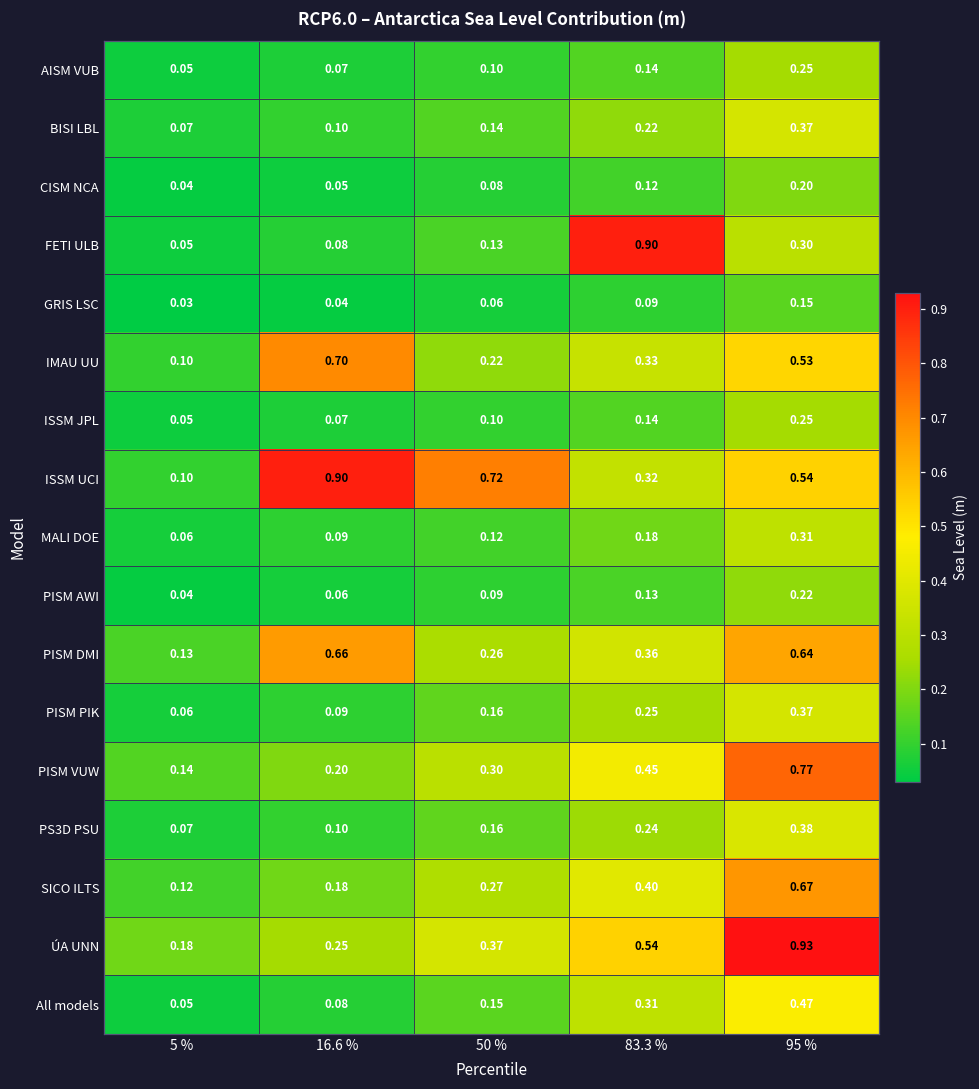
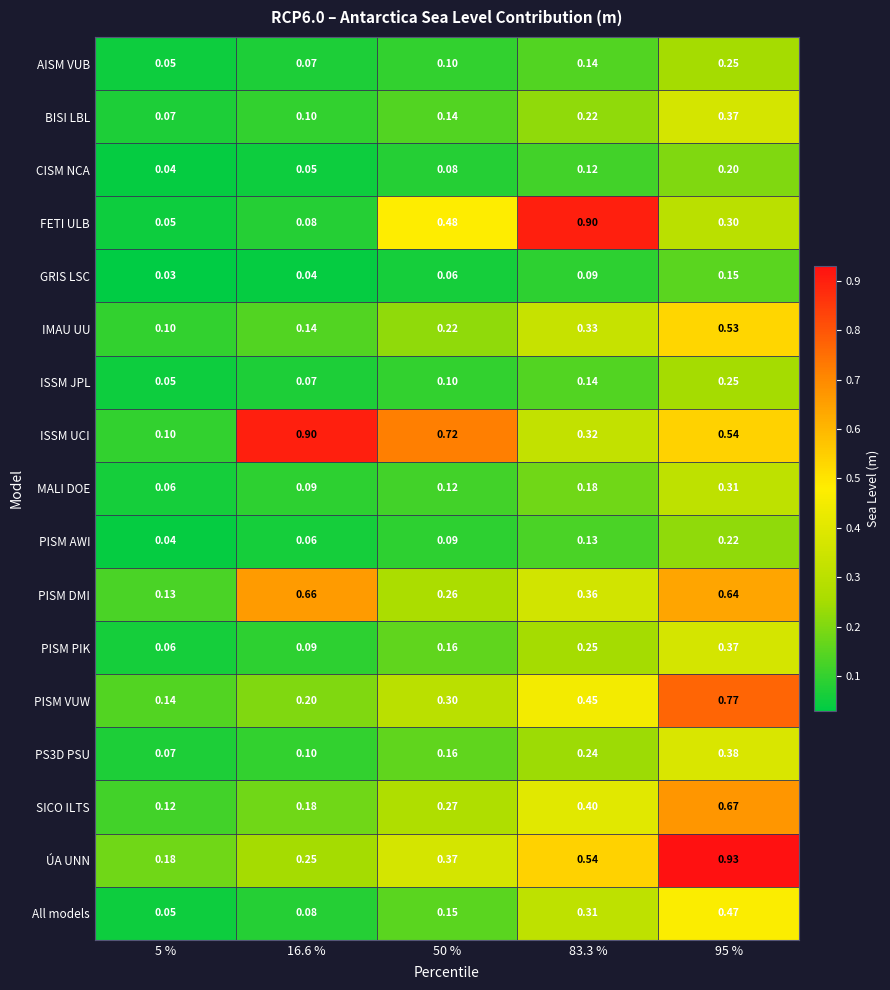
  {
    "AISM VUB": {
      "5 %": 0.05,
      "16.6 %": 0.07,
      "50 %": 0.10,
      "83.3 %": 0.14,
      "95 %": 0.25
    },
    "BISI LBL": {
      "5 %": 0.07,
      "16.6 %": 0.10,
      "50 %": 0.14,
      "83.3 %": 0.22,
      "95 %": 0.37
    },
    "CISM NCA": {
      "5 %": 0.04,
      "16.6 %": 0.05,
      "50 %": 0.08,
      "83.3 %": 0.12,
      "95 %": 0.20
    },
    "FETI ULB": {
      "5 %": 0.05,
      "16.6 %": 0.08,
-     "50 %": 0.13,
+     "50 %": 0.48,
      "83.3 %": 0.90,
      "95 %": 0.30
    },
    "GRIS LSC": {
      "5 %": 0.03,
      "16.6 %": 0.04,
      "50 %": 0.06,
      "83.3 %": 0.09,
      "95 %": 0.15
    },
    "IMAU UU": {
      "5 %": 0.10,
-     "16.6 %": 0.70,
+     "16.6 %": 0.14,
      "50 %": 0.22,
      "83.3 %": 0.33,
      "95 %": 0.53
    },
    "ISSM JPL": {
      "5 %": 0.05,
      "16.6 %": 0.07,
      "50 %": 0.10,
      "83.3 %": 0.14,
      "95 %": 0.25
    },
    "ISSM UCI": {
      "5 %": 0.10,
      "16.6 %": 0.90,
      "50 %": 0.72,
      "83.3 %": 0.32,
      "95 %": 0.54
    },
    "MALI DOE": {
      "5 %": 0.06,
      "16.6 %": 0.09,
      "50 %": 0.12,
      "83.3 %": 0.18,
      "95 %": 0.31
    },
    "PISM AWI": {
      "5 %": 0.04,
      "16.6 %": 0.06,
      "50 %": 0.09,
      "83.3 %": 0.13,
      "95 %": 0.22
    },
    "PISM DMI": {
      "5 %": 0.13,
      "16.6 %": 0.66,
      "50 %": 0.26,
      "83.3 %": 0.36,
      "95 %": 0.64
    },
    "PISM PIK": {
      "5 %": 0.06,
      "16.6 %": 0.09,
      "50 %": 0.16,
      "83.3 %": 0.25,
      "95 %": 0.37
    },
    "PISM VUW": {
      "5 %": 0.14,
      "16.6 %": 0.20,
      "50 %": 0.30,
      "83.3 %": 0.45,
      "95 %": 0.77
    },
    "PS3D PSU": {
      "5 %": 0.07,
      "16.6 %": 0.10,
      "50 %": 0.16,
      "83.3 %": 0.24,
      "95 %": 0.38
    },
    "SICO ILTS": {
      "5 %": 0.12,
      "16.6 %": 0.18,
      "50 %": 0.27,
      "83.3 %": 0.40,
      "95 %": 0.67
    },
    "ÚA UNN": {
      "5 %": 0.18,
      "16.6 %": 0.25,
      "50 %": 0.37,
      "83.3 %": 0.54,
      "95 %": 0.93
    },
    "All models": {
      "5 %": 0.05,
      "16.6 %": 0.08,
      "50 %": 0.15,
      "83.3 %": 0.31,
      "95 %": 0.47
    }
  }
